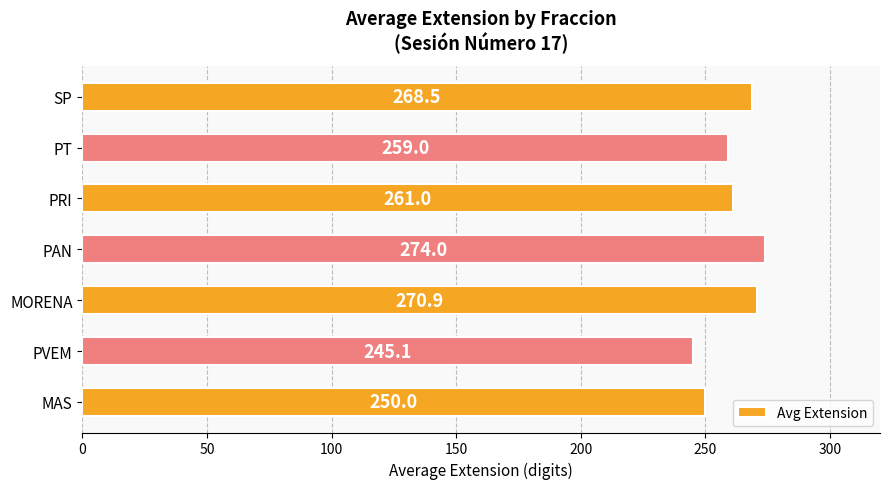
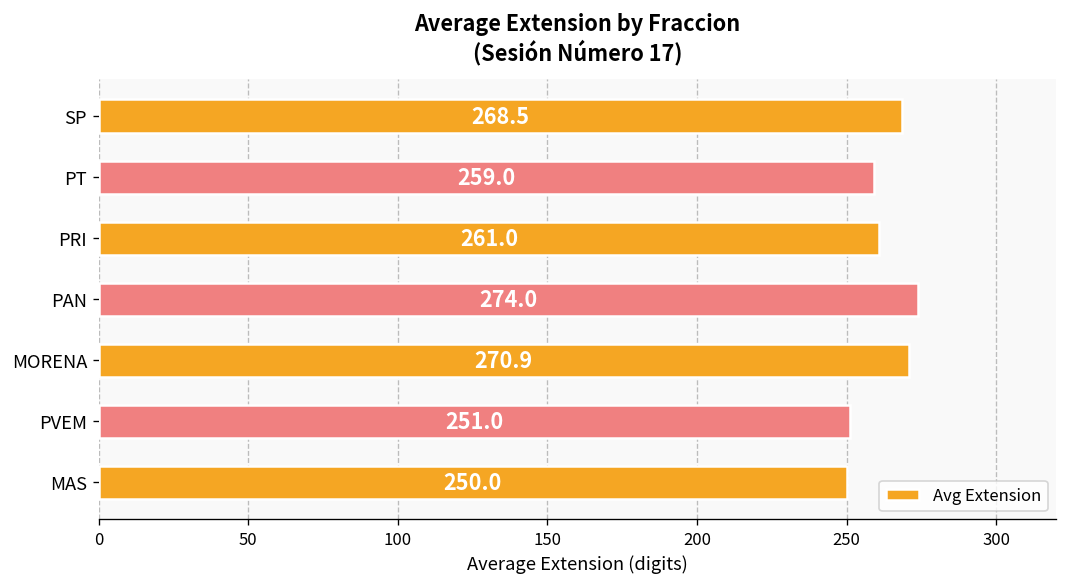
  {
    "SP": 268.5,
    "PT": 259.0,
    "PRI": 261.0,
    "PAN": 274.0,
    "MORENA": 270.9,
-   "PVEM": 245.1,
+   "PVEM": 251.0,
    "MAS": 250.0
  }
